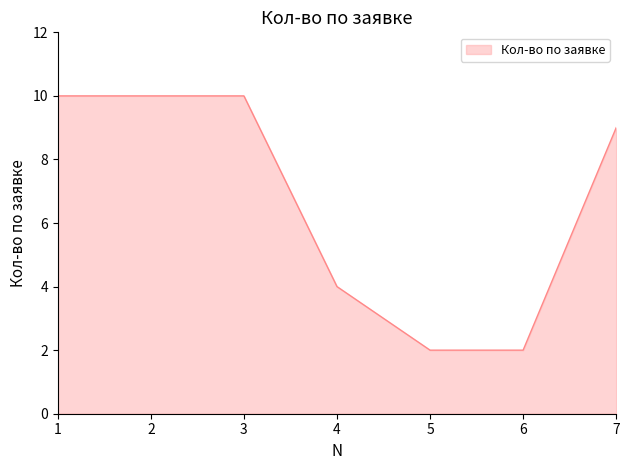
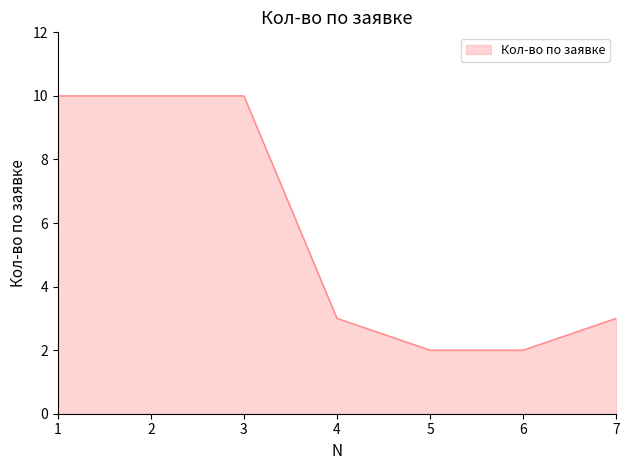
  {
    "1": 10,
    "2": 10,
    "3": 10,
-   "4": 4,
+   "4": 3,
    "5": 2,
    "6": 2,
-   "7": 9
+   "7": 3
  }
